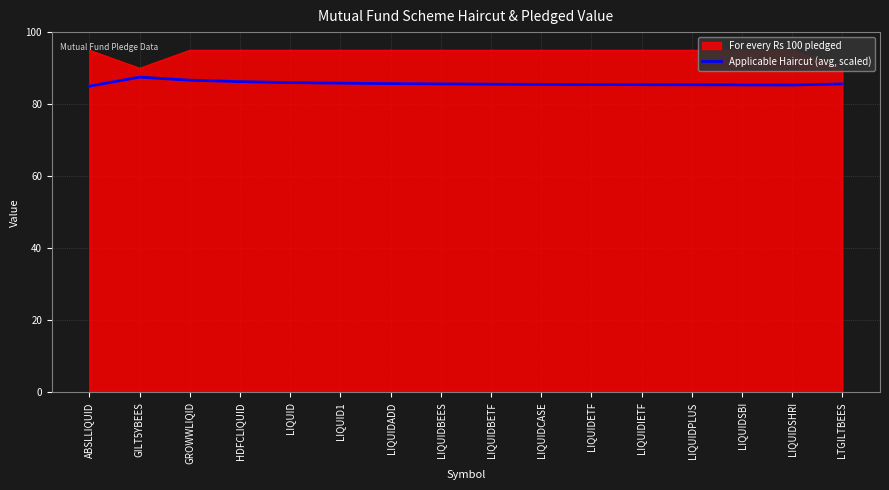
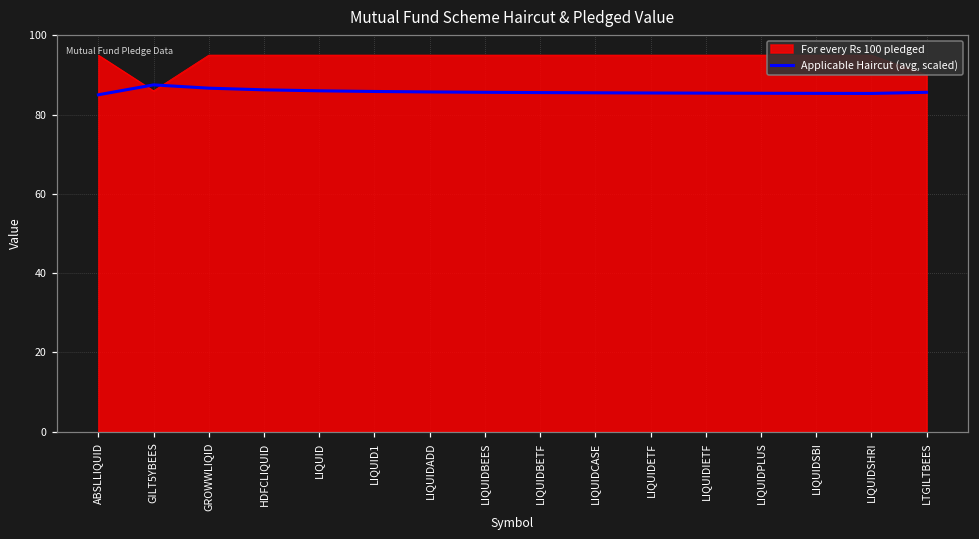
  {
    "For every Rs 100 pledged": {
      "ABSLLIQUID": 95,
-     "GILT5YBEES": 90,
+     "GILT5YBEES": 86,
      "GROWWLIQID": 95,
      "HDFCLIQUID": 95,
      "LIQUID": 95,
      "LIQUID1": 95,
      "LIQUIDADD": 95,
      "LIQUIDBEES": 95,
      "LIQUIDBETF": 95,
      "LIQUIDCASE": 95,
      "LIQUIDETF": 95,
      "LIQUIDIETF": 95,
      "LIQUIDPLUS": 95
    },
    "Applicable Haircut (avg, scaled)": {
      "ABSLLIQUID": 85,
      "GILT5YBEES": 88,
      "GROWWLIQID": 87,
      "HDFCLIQUID": 86,
      "LIQUID": 86,
      "LIQUID1": 86,
      "LIQUIDADD": 86,
      "LIQUIDBEES": 86,
      "LIQUIDBETF": 86,
      "LIQUIDCASE": 86,
      "LIQUIDETF": 85,
      "LIQUIDIETF": 85,
      "LIQUIDPLUS": 85,
      "LIQUIDSBI": 85,
      "LIQUIDSHRI": 85,
      "LTGILTBEES": 86
    }
  }
